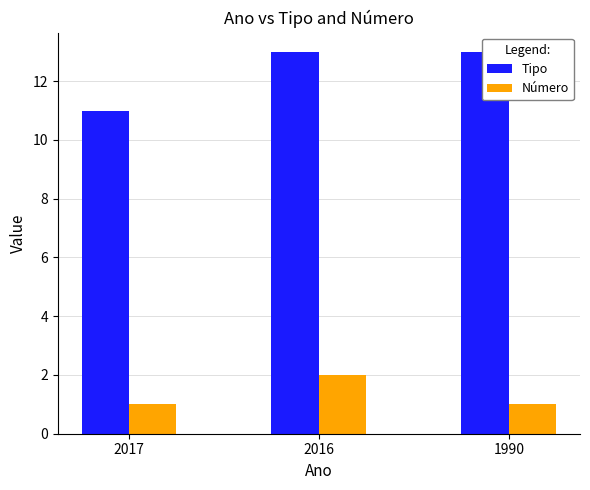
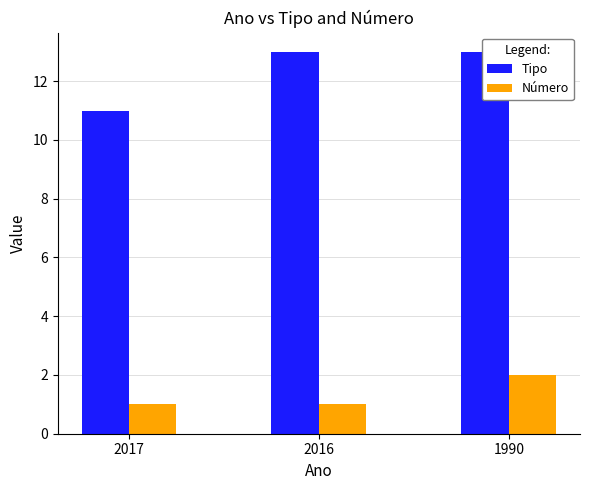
  {
    "Tipo": {
      "2017": 11,
      "2016": 13
    },
    "Número": {
      "2017": 1,
-     "2016": 2,
-     "1990": 1
+     "2016": 1,
+     "1990": 2
    }
  }
